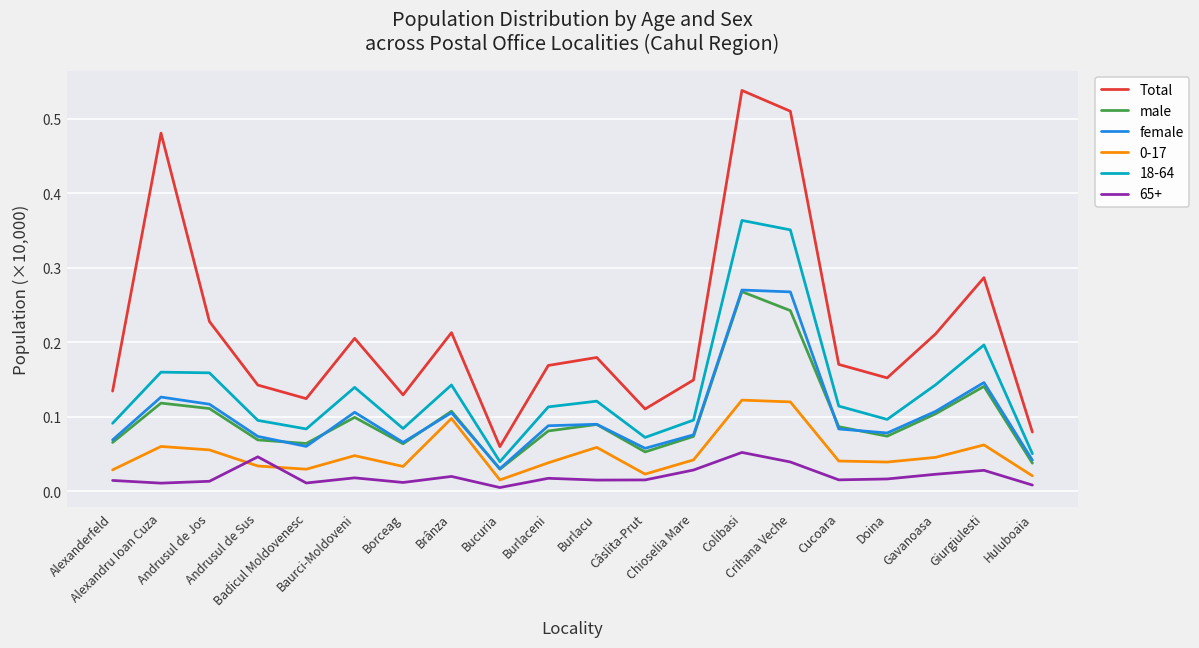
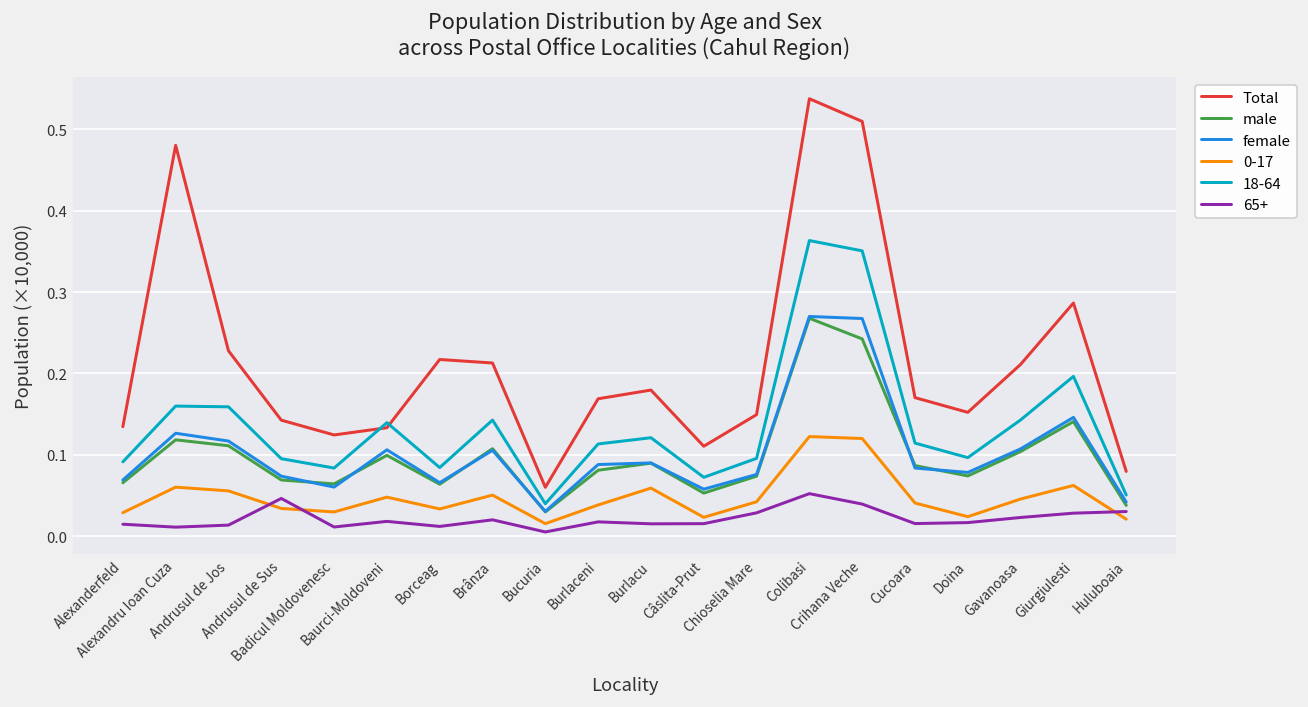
  {
    "Total": {
      "Alexanderfeld": 0.13,
      "Alexandru Ioan Cuza": 0.48,
      "Andrusul de Jos": 0.23,
      "Andrusul de Sus": 0.14,
      "Badicul Moldovenesc": 0.12,
-     "Baurci-Moldoveni": 0.21,
-     "Borceag": 0.13,
+     "Baurci-Moldoveni": 0.13,
+     "Borceag": 0.22,
      "Brânza": 0.21,
      "Bucuria": 0.06,
      "Burlaceni": 0.17,
      "Burlacu": 0.18,
      "Câslita-Prut": 0.11,
      "Chioselia Mare": 0.15,
      "Colibasi": 0.54,
      "Crihana Veche": 0.51,
      "Cucoara": 0.17,
      "Doina": 0.15,
      "Gavanoasa": 0.21,
      "Giurgiulesti": 0.29,
      "Huluboaia": 0.08
    },
    "male": {
      "Alexandru Ioan Cuza": 0.12,
      "Andrusul de Jos": 0.11,
      "Andrusul de Sus": 0.07,
      "Badicul Moldovenesc": 0.06,
      "Baurci-Moldoveni": 0.10,
      "Burlaceni": 0.08,
      "Câslita-Prut": 0.05,
      "Crihana Veche": 0.24,
      "Doina": 0.07,
      "Giurgiulesti": 0.14,
      "Huluboaia": 0.04
    },
    "0-17": {
      "Alexanderfeld": 0.03,
      "Alexandru Ioan Cuza": 0.06,
      "Andrusul de Jos": 0.06,
      "Andrusul de Sus": 0.03,
      "Badicul Moldovenesc": 0.03,
      "Baurci-Moldoveni": 0.05,
      "Borceag": 0.03,
-     "Brânza": 0.10,
+     "Brânza": 0.05,
      "Bucuria": 0.02,
      "Burlaceni": 0.04,
      "Burlacu": 0.06,
      "Câslita-Prut": 0.02,
      "Chioselia Mare": 0.04,
      "Colibasi": 0.12,
      "Crihana Veche": 0.12,
      "Cucoara": 0.04,
-     "Doina": 0.04,
+     "Doina": 0.02,
      "Gavanoasa": 0.05,
      "Giurgiulesti": 0.06,
      "Huluboaia": 0.02
    },
    "65+": {
      "Alexanderfeld": 0.01,
      "Alexandru Ioan Cuza": 0.01,
      "Andrusul de Jos": 0.01,
      "Andrusul de Sus": 0.05,
      "Badicul Moldovenesc": 0.01,
      "Baurci-Moldoveni": 0.02,
      "Borceag": 0.01,
      "Brânza": 0.02,
      "Bucuria": 0.01,
      "Burlaceni": 0.02,
      "Burlacu": 0.02,
      "Câslita-Prut": 0.02,
      "Chioselia Mare": 0.03,
      "Colibasi": 0.05,
      "Crihana Veche": 0.04,
      "Cucoara": 0.02,
      "Doina": 0.02,
      "Gavanoasa": 0.02,
      "Giurgiulesti": 0.03,
-     "Huluboaia": 0.01
+     "Huluboaia": 0.03
    }
  }
